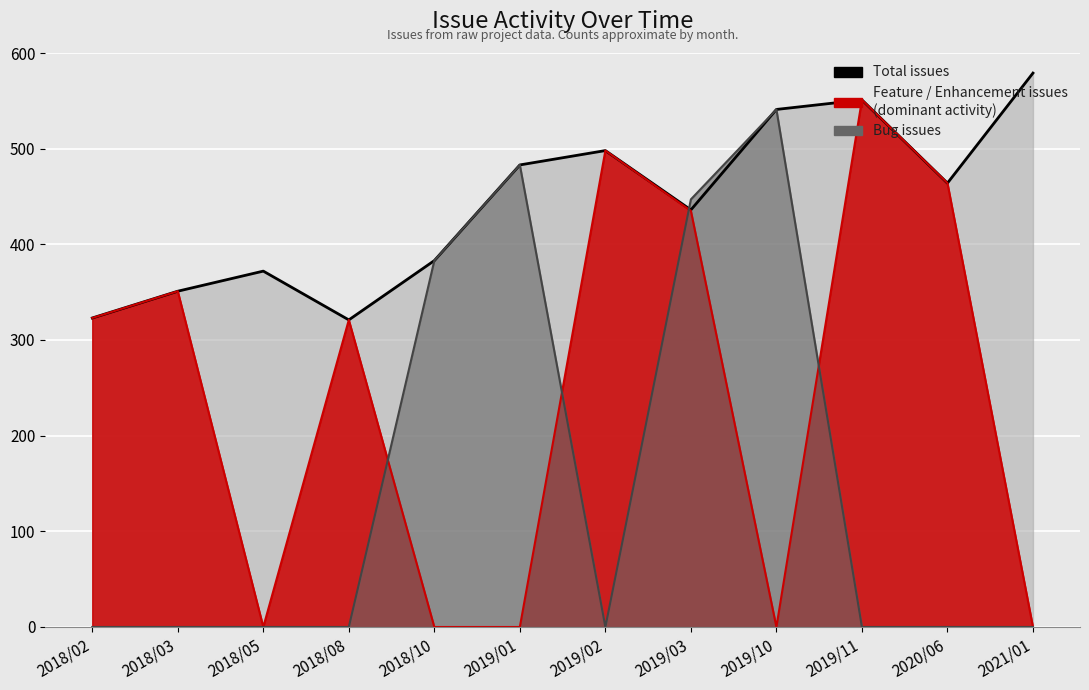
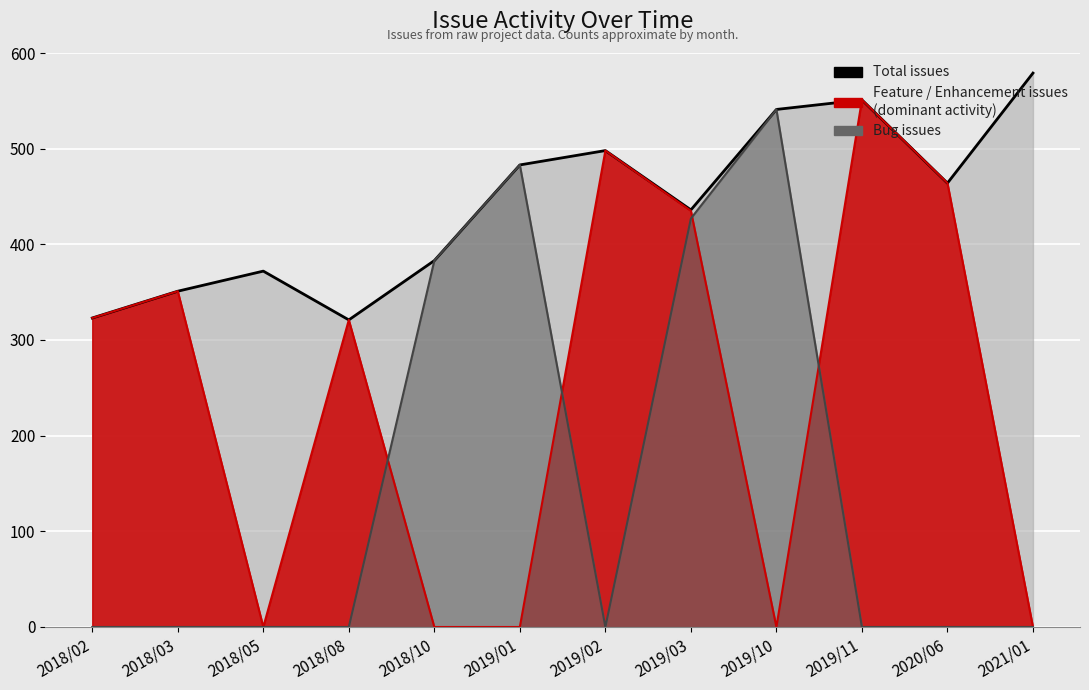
  {
    "Bug issues": {
      "2018/02": 0,
      "2018/03": 0,
      "2018/08": 0,
      "2019/02": 0,
-     "2019/03": 450,
+     "2019/03": 430,
      "2019/11": 0,
      "2020/06": 0
    }
  }
